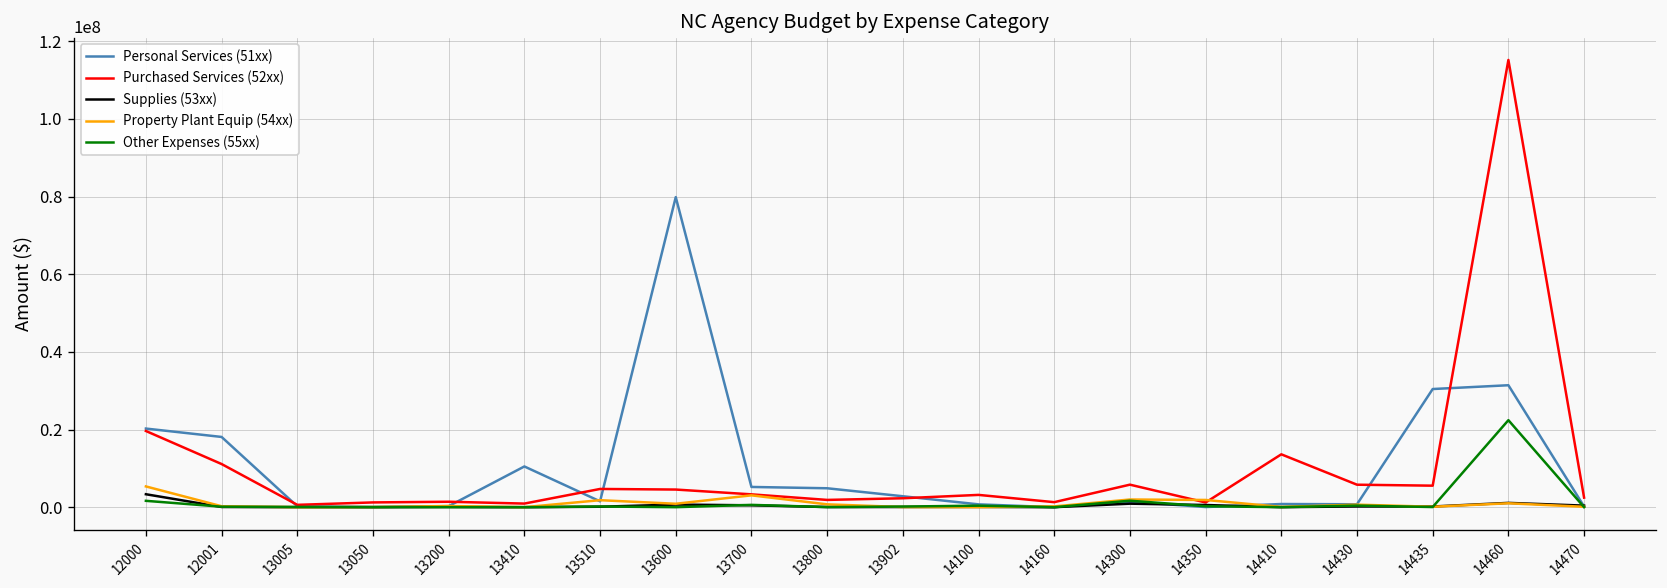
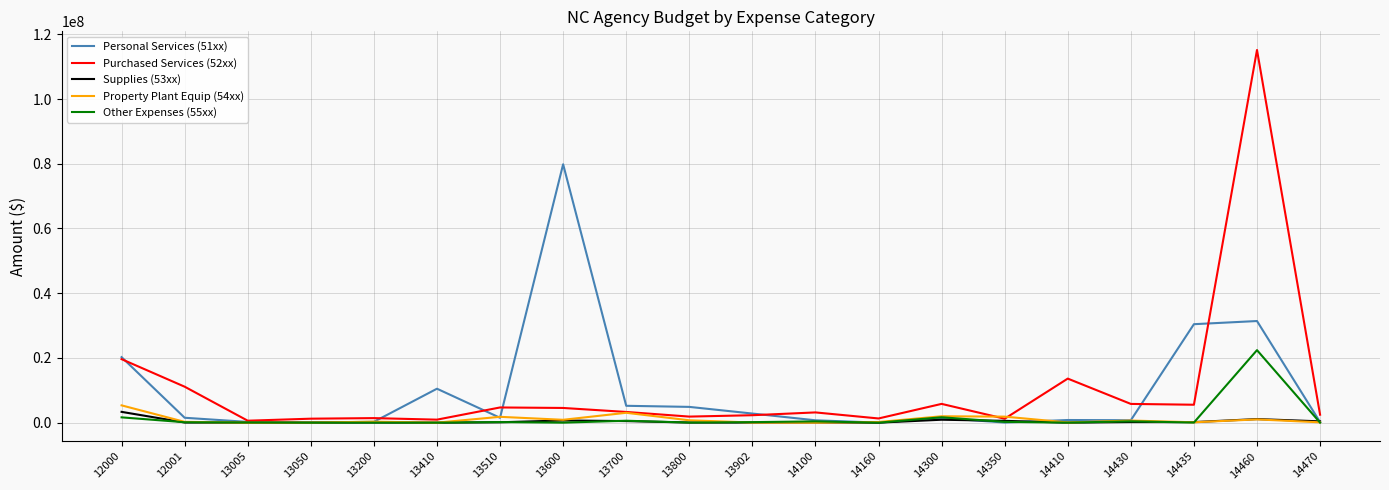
  {
    "Personal Services (51xx)": {
-     "12001": 18000000,
+     "12001": 2000000,
      "13410": 10000000,
      "13600": 80000000,
      "13700": 5000000,
      "13800": 5000000,
      "14435": 30000000,
      "14460": 31000000
    },
    "Purchased Services (52xx)": {
      "12001": 11000000,
      "13050": 1000000,
      "13200": 1000000,
      "13410": 1000000,
      "13510": 5000000,
      "13600": 5000000,
      "13800": 2000000,
      "14100": 3000000,
      "14160": 1000000,
      "14300": 6000000,
      "14410": 14000000,
      "14430": 6000000,
      "14435": 6000000,
      "14460": 115000000,
      "14470": 2000000
    },
    "Supplies (53xx)": {
      "12000": 3000000
    },
    "Property Plant Equip (54xx)": {
      "12000": 5000000
    },
    "Other Expenses (55xx)": {
      "12000": 2000000,
      "14460": 22000000
    }
  }
